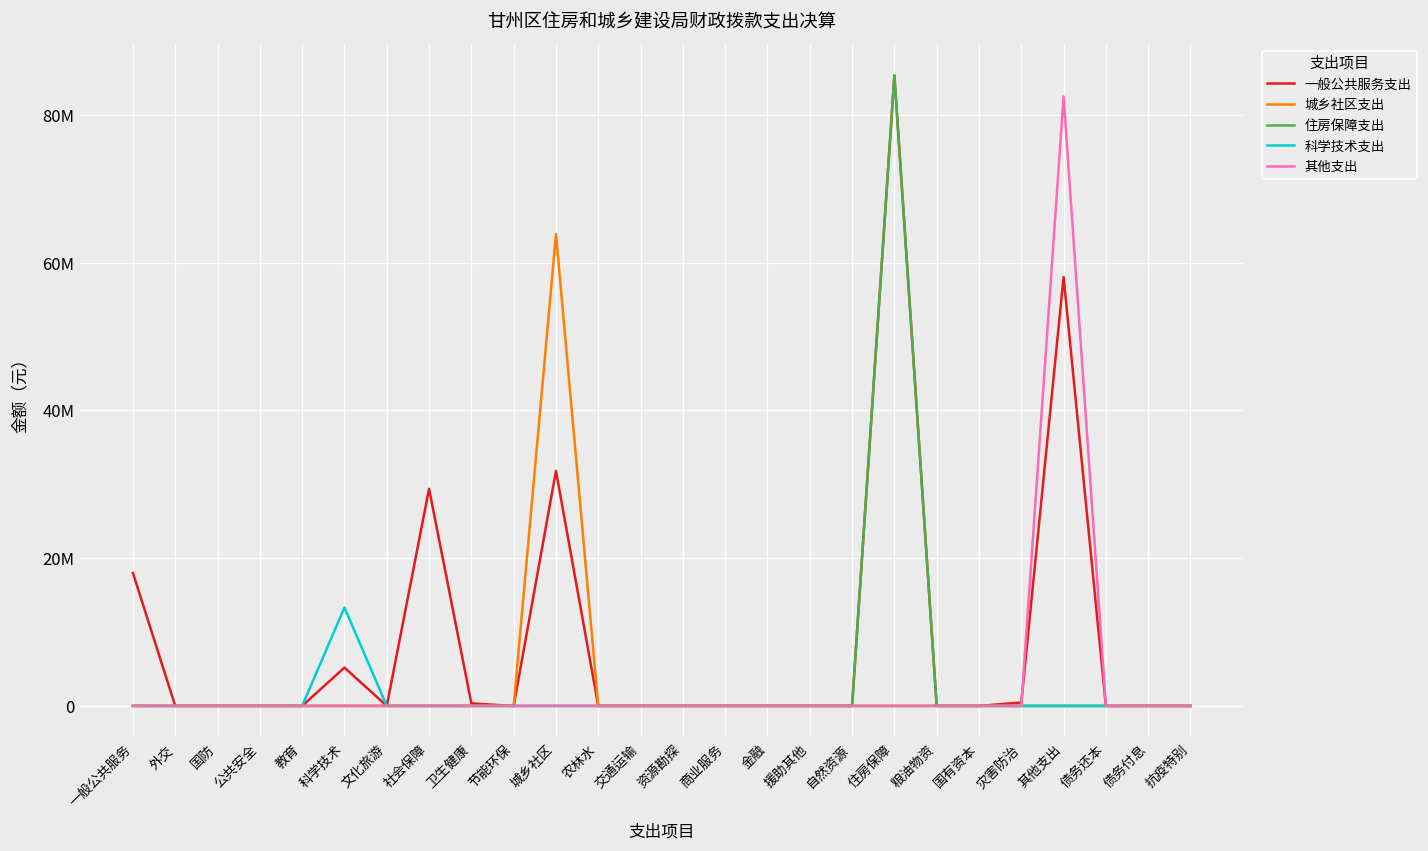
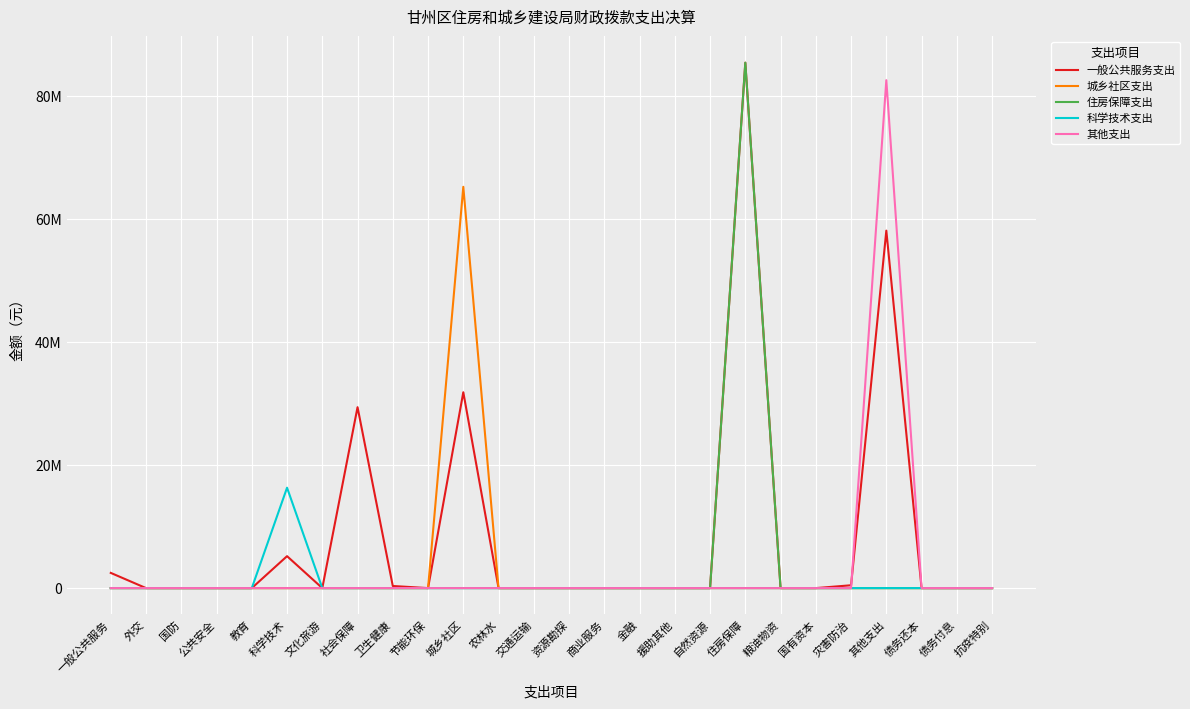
  {
    "一般公共服务支出": {
-     "一般公共服务": 18000000,
+     "一般公共服务": 2000000,
      "科学技术": 5000000,
      "社会保障": 29000000,
      "城乡社区": 32000000,
      "灾害防治": 0,
      "其他支出": 58000000
    },
    "城乡社区支出": {
-     "城乡社区": 64000000
+     "城乡社区": 65000000
    },
    "科学技术支出": {
-     "科学技术": 13000000
+     "科学技术": 16000000
    },
    "其他支出": {
      "其他支出": 83000000
    }
  }
